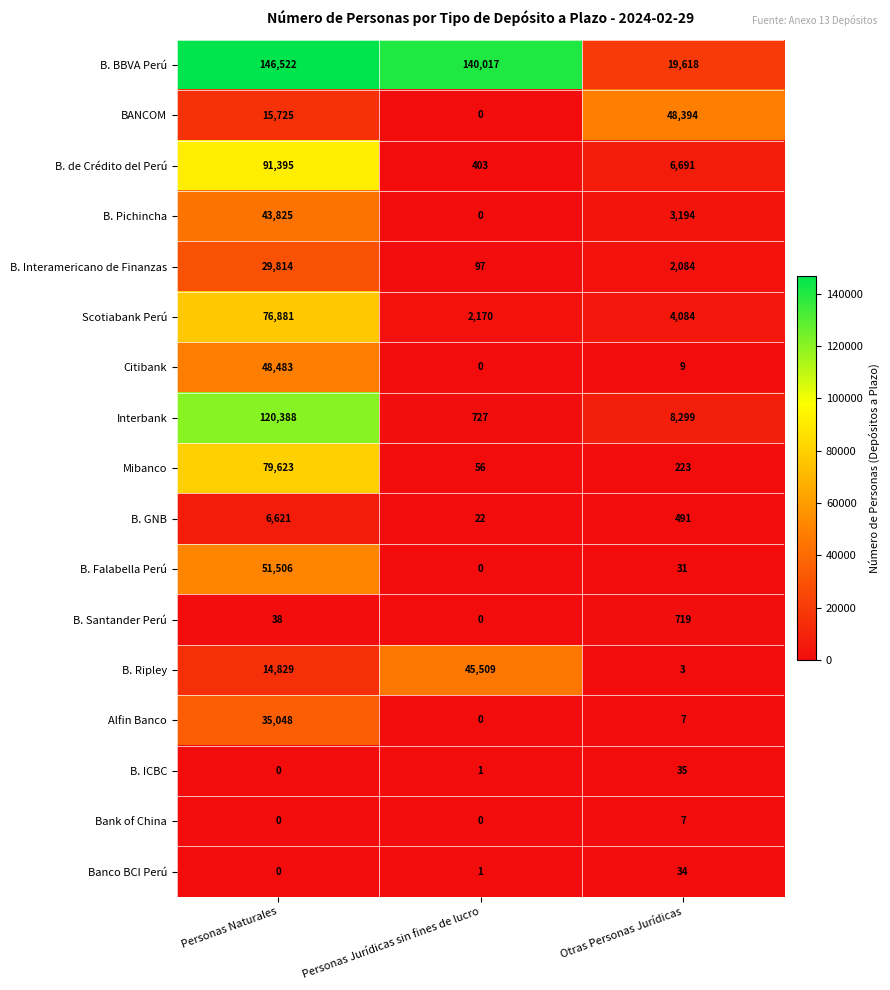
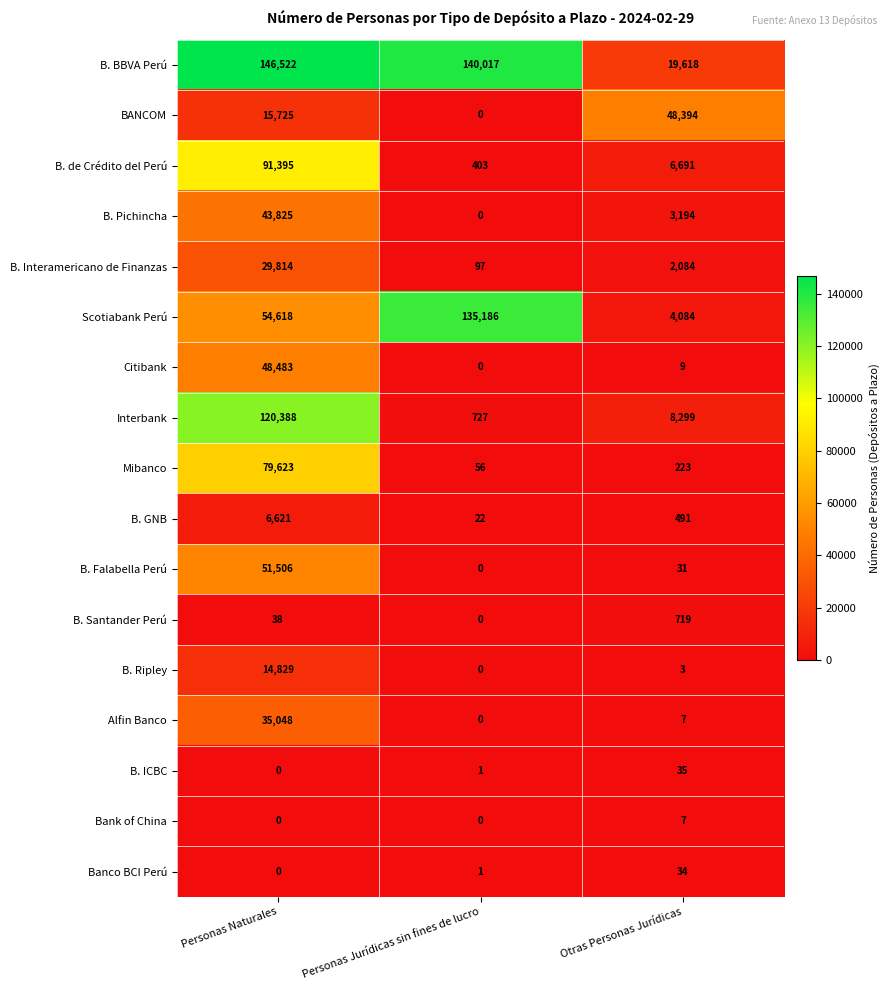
  {
    "B. BBVA Perú": {
      "Personas Naturales": "146,522",
      "Personas Jurídicas sin fines de lucro": "140,017",
      "Otras Personas Jurídicas": "19,618"
    },
    "BANCOM": {
      "Personas Naturales": "15,725",
      "Personas Jurídicas sin fines de lucro": "0",
      "Otras Personas Jurídicas": "48,394"
    },
    "B. de Crédito del Perú": {
      "Personas Naturales": "91,395",
      "Personas Jurídicas sin fines de lucro": "403",
      "Otras Personas Jurídicas": "6,691"
    },
    "B. Pichincha": {
      "Personas Naturales": "43,825",
      "Personas Jurídicas sin fines de lucro": "0",
      "Otras Personas Jurídicas": "3,194"
    },
    "B. Interamericano de Finanzas": {
      "Personas Naturales": "29,814",
      "Personas Jurídicas sin fines de lucro": "97",
      "Otras Personas Jurídicas": "2,084"
    },
    "Scotiabank Perú": {
-     "Personas Naturales": "76,881",
-     "Personas Jurídicas sin fines de lucro": "2,170",
+     "Personas Naturales": "54,618",
+     "Personas Jurídicas sin fines de lucro": "135,186",
      "Otras Personas Jurídicas": "4,084"
    },
    "Citibank": {
      "Personas Naturales": "48,483",
      "Personas Jurídicas sin fines de lucro": "0",
      "Otras Personas Jurídicas": "9"
    },
    "Interbank": {
      "Personas Naturales": "120,388",
      "Personas Jurídicas sin fines de lucro": "727",
      "Otras Personas Jurídicas": "8,299"
    },
    "Mibanco": {
      "Personas Naturales": "79,623",
      "Personas Jurídicas sin fines de lucro": "56",
      "Otras Personas Jurídicas": "223"
    },
    "B. GNB": {
      "Personas Naturales": "6,621",
      "Personas Jurídicas sin fines de lucro": "22",
      "Otras Personas Jurídicas": "491"
    },
    "B. Falabella Perú": {
      "Personas Naturales": "51,506",
      "Personas Jurídicas sin fines de lucro": "0",
      "Otras Personas Jurídicas": "31"
    },
    "B. Santander Perú": {
      "Personas Naturales": "38",
      "Personas Jurídicas sin fines de lucro": "0",
      "Otras Personas Jurídicas": "719"
    },
    "B. Ripley": {
      "Personas Naturales": "14,829",
-     "Personas Jurídicas sin fines de lucro": "45,509",
+     "Personas Jurídicas sin fines de lucro": "0",
      "Otras Personas Jurídicas": "3"
    },
    "Alfin Banco": {
      "Personas Naturales": "35,048",
      "Personas Jurídicas sin fines de lucro": "0",
      "Otras Personas Jurídicas": "7"
    },
    "B. ICBC": {
      "Personas Naturales": "0",
      "Personas Jurídicas sin fines de lucro": "1",
      "Otras Personas Jurídicas": "35"
    },
    "Bank of China": {
      "Personas Naturales": "0",
      "Personas Jurídicas sin fines de lucro": "0",
      "Otras Personas Jurídicas": "7"
    },
    "Banco BCI Perú": {
      "Personas Naturales": "0",
      "Personas Jurídicas sin fines de lucro": "1",
      "Otras Personas Jurídicas": "34"
    }
  }
